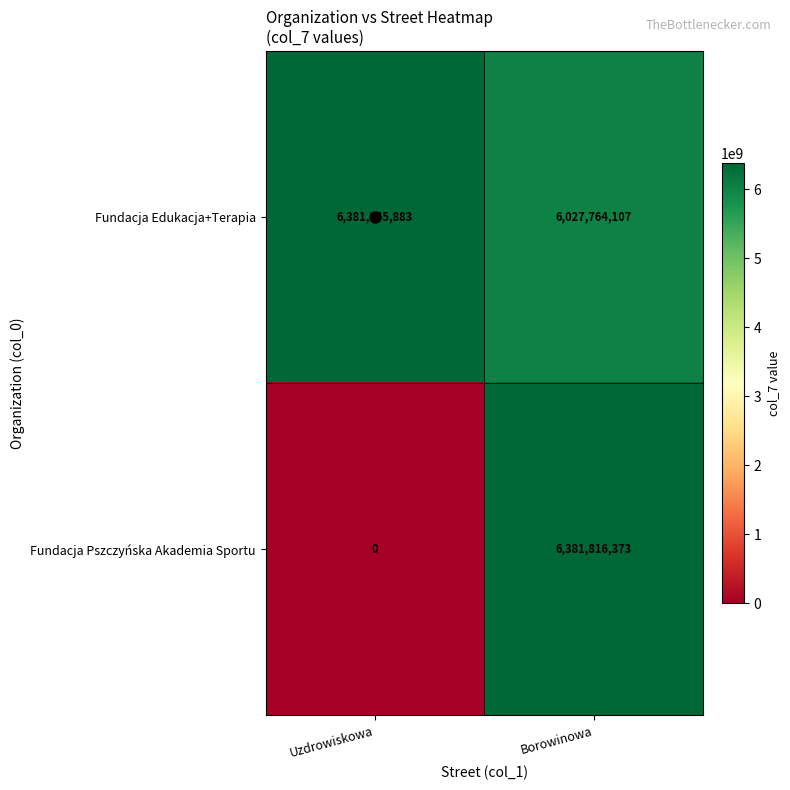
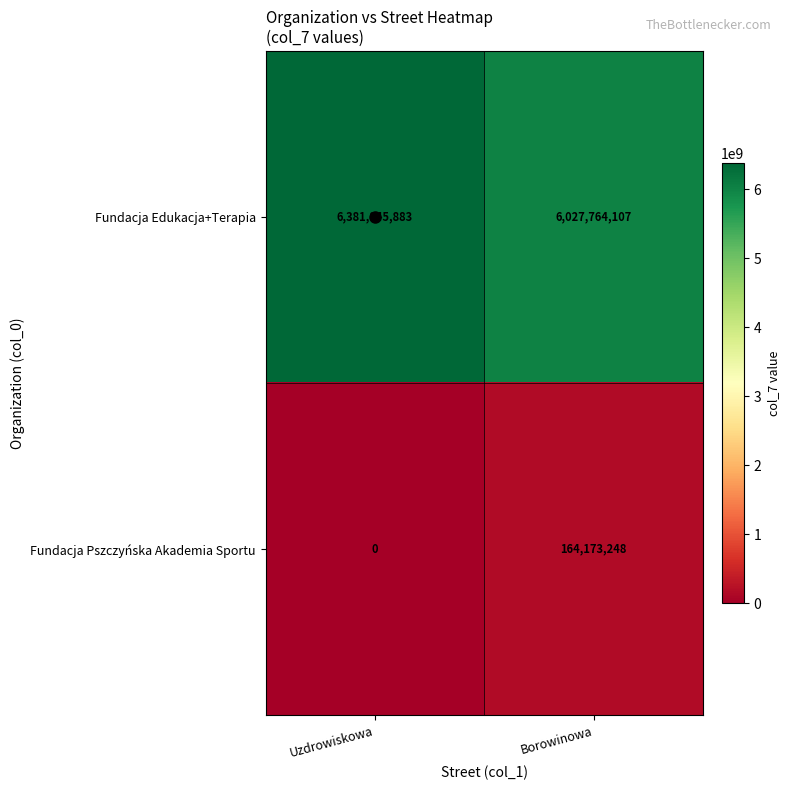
  {
    "Fundacja Edukacja+Terapia": {
      "Borowinowa": "6,027,764,107"
    },
    "Fundacja Pszczyńska Akademia Sportu": {
      "Uzdrowiskowa": "0",
-     "Borowinowa": "6,381,816,373"
+     "Borowinowa": "164,173,248"
    }
  }
